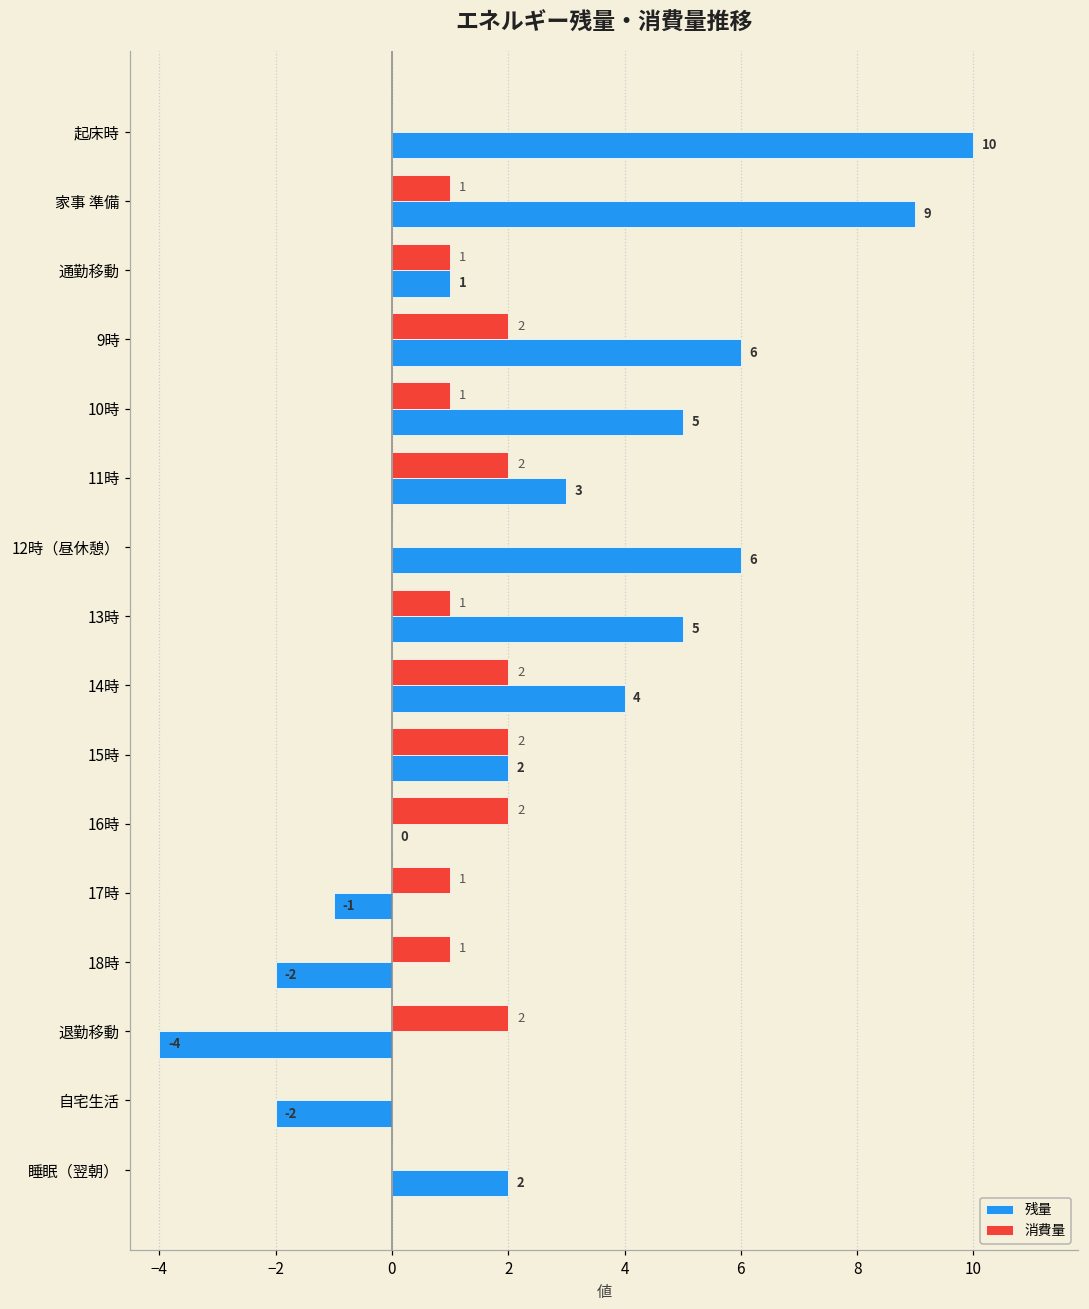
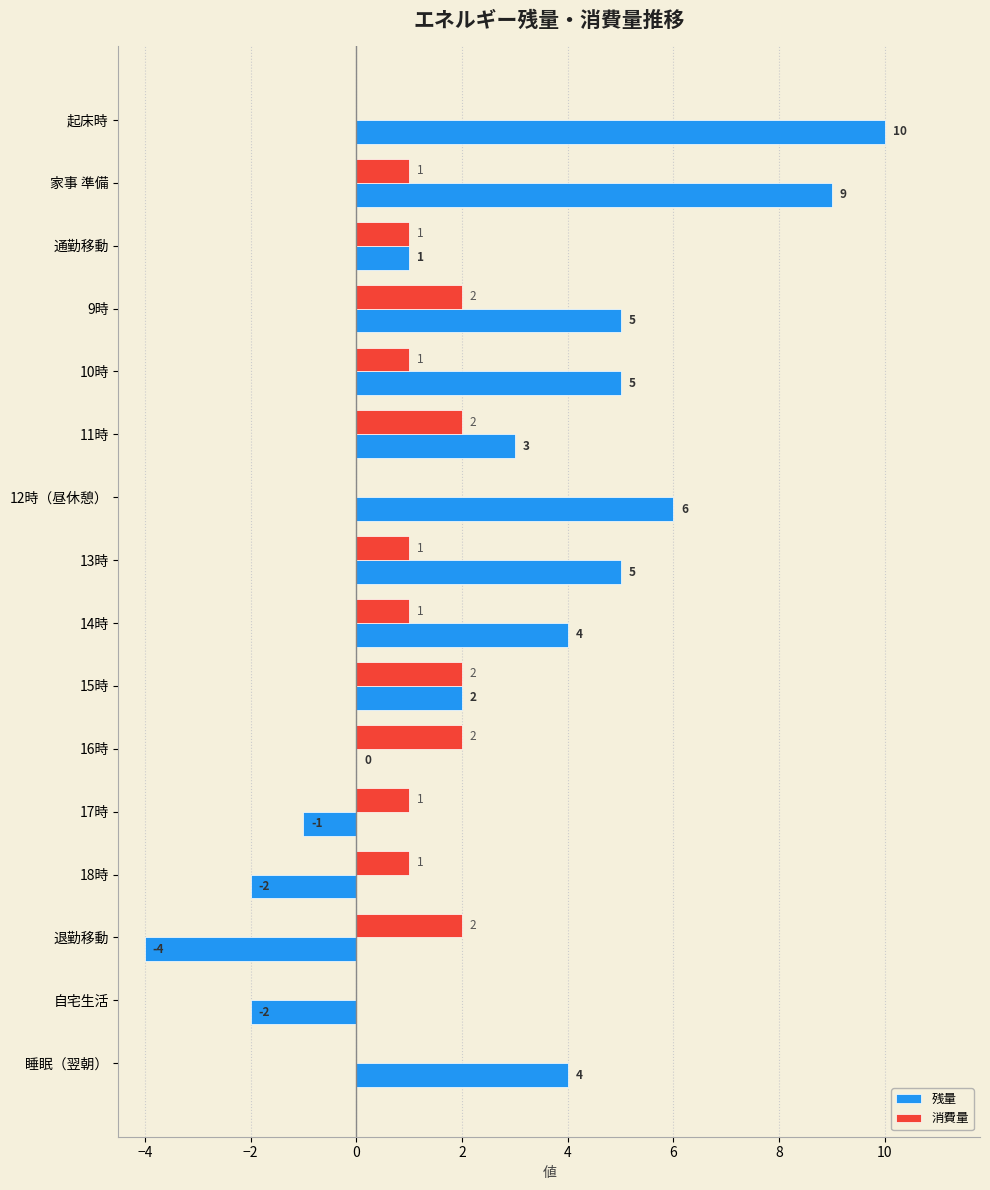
  {
    "残量": {
      "起床時": 10,
      "家事 準備": 9,
      "通勤移動": 1,
-     "9時": 6,
+     "9時": 5,
      "10時": 5,
      "11時": 3,
      "12時（昼休憩）": 6,
      "13時": 5,
      "14時": 4,
      "15時": 2,
      "16時": 0,
      "17時": -1,
      "18時": -2,
      "退勤移動": -4,
      "自宅生活": -2,
-     "睡眠（翌朝）": 2
+     "睡眠（翌朝）": 4
    },
    "消費量": {
      "家事 準備": 1,
      "通勤移動": 1,
      "9時": 2,
      "10時": 1,
      "11時": 2,
      "13時": 1,
-     "14時": 2,
+     "14時": 1,
      "15時": 2,
      "16時": 2,
      "17時": 1,
      "18時": 1,
      "退勤移動": 2
    }
  }
